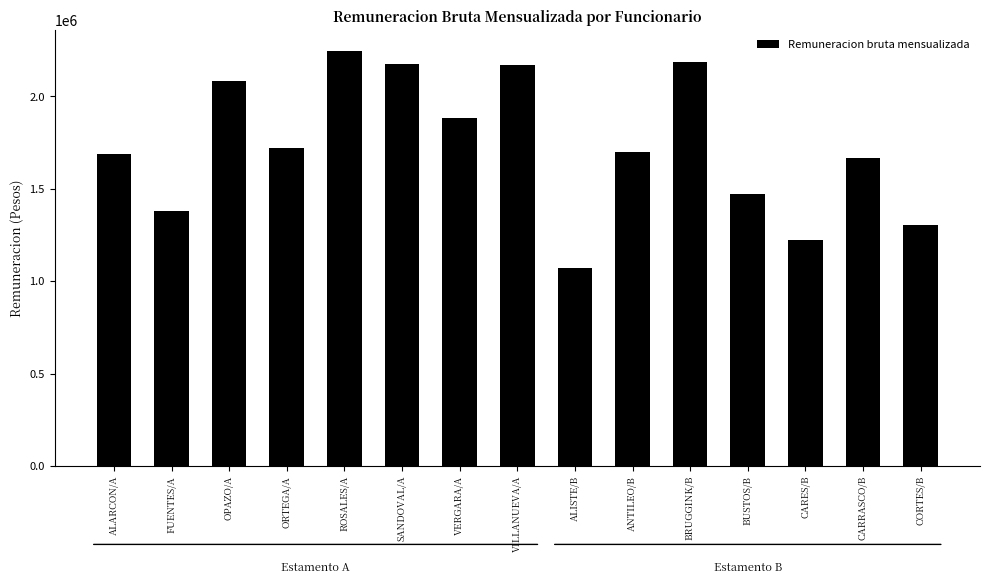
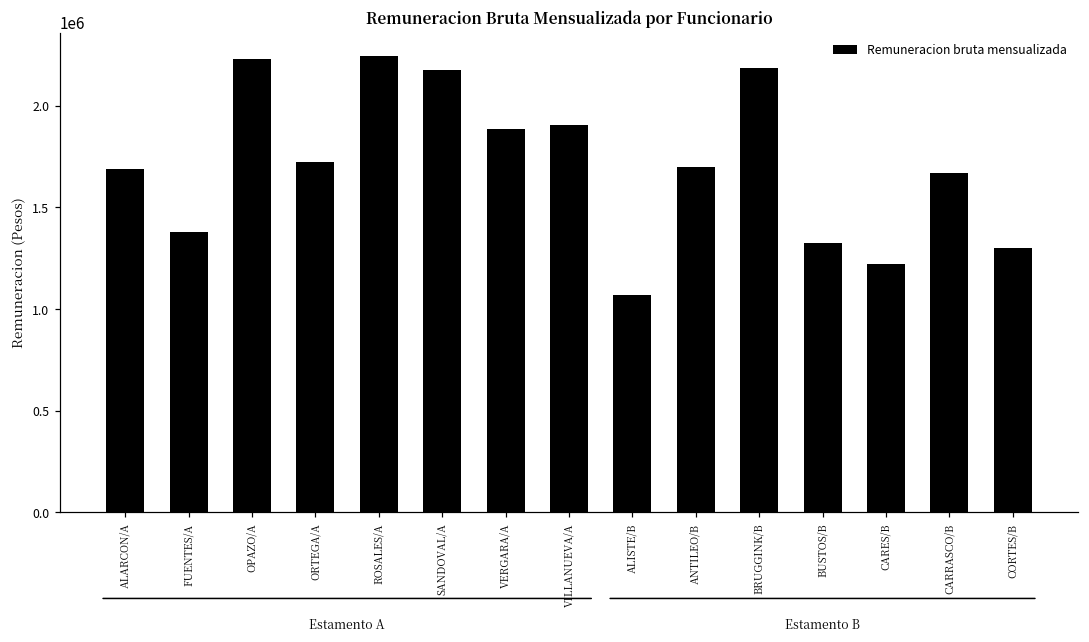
  {
    "ALARCON/A": 1690000,
    "FUENTES/A": 1380000,
-   "OPAZO/A": 2080000,
+   "OPAZO/A": 2230000,
    "ORTEGA/A": 1720000,
    "ROSALES/A": 2250000,
    "SANDOVAL/A": 2170000,
    "VERGARA/A": 1880000,
-   "VILLANUEVA/A": 2170000,
+   "VILLANUEVA/A": 1900000,
    "ALISTE/B": 1070000,
    "ANTILEO/B": 1700000,
    "BRUGGINK/B": 2190000,
-   "BUSTOS/B": 1470000,
+   "BUSTOS/B": 1320000,
    "CARES/B": 1220000,
    "CARRASCO/B": 1670000,
    "CORTES/B": 1300000
  }
